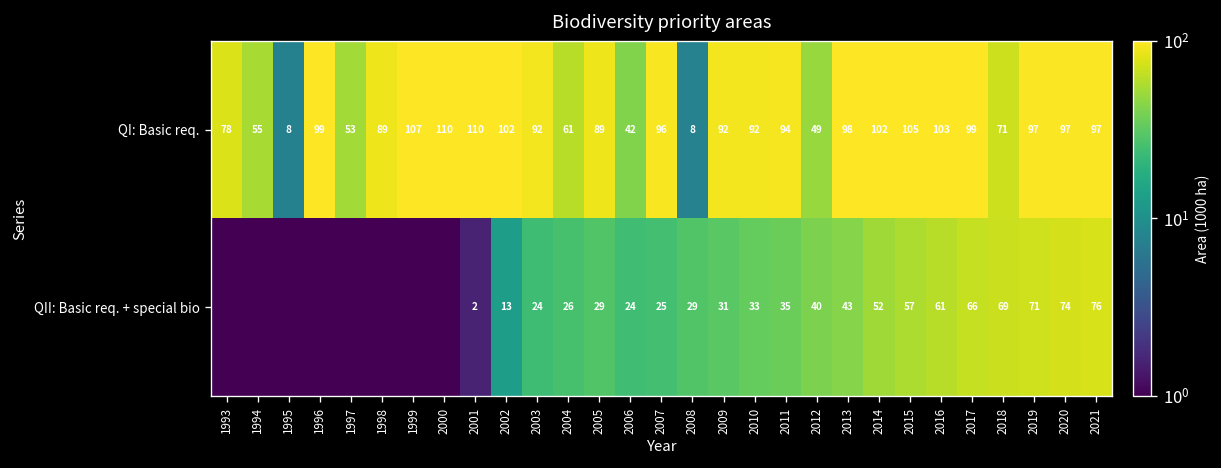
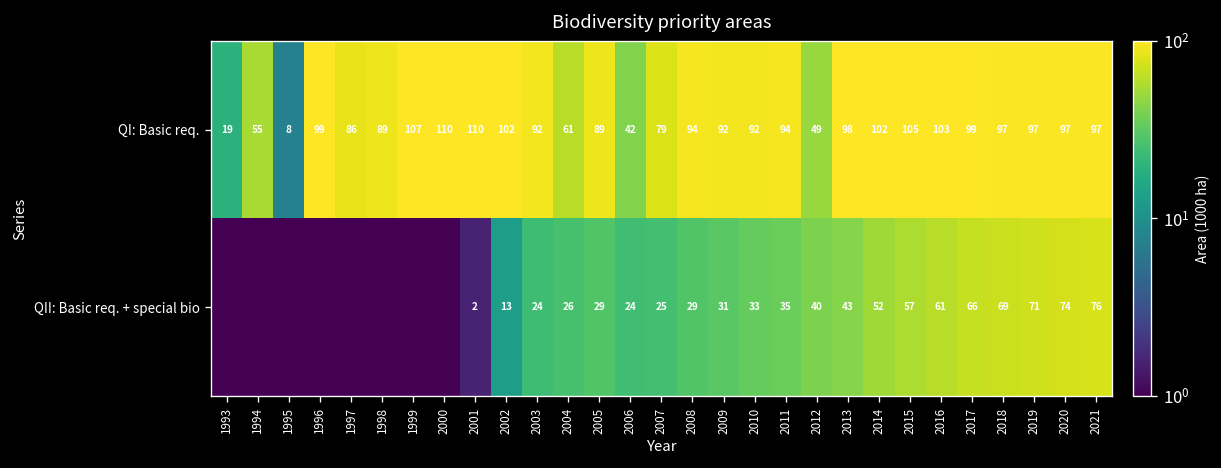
  {
    "QI: Basic req.": {
-     "1993": 78,
+     "1993": 19,
      "1994": 55,
      "1995": 8,
      "1996": 99,
-     "1997": 53,
+     "1997": 86,
      "1998": 89,
      "1999": 107,
      "2000": 110,
      "2001": 110,
      "2002": 102,
      "2003": 92,
      "2004": 61,
      "2005": 89,
      "2006": 42,
-     "2007": 96,
-     "2008": 8,
+     "2007": 79,
+     "2008": 94,
      "2009": 92,
      "2010": 92,
      "2011": 94,
      "2012": 49,
      "2013": 98,
      "2014": 102,
      "2015": 105,
      "2016": 103,
      "2017": 99,
-     "2018": 71,
+     "2018": 97,
      "2019": 97,
      "2020": 97,
      "2021": 97
    },
    "QII: Basic req. + special bio": {
      "2001": 2,
      "2002": 13,
      "2003": 24,
      "2004": 26,
      "2005": 29,
      "2006": 24,
      "2007": 25,
      "2008": 29,
      "2009": 31,
      "2010": 33,
      "2011": 35,
      "2012": 40,
      "2013": 43,
      "2014": 52,
      "2015": 57,
      "2016": 61,
      "2017": 66,
      "2018": 69,
      "2019": 71,
      "2020": 74,
      "2021": 76
    }
  }
